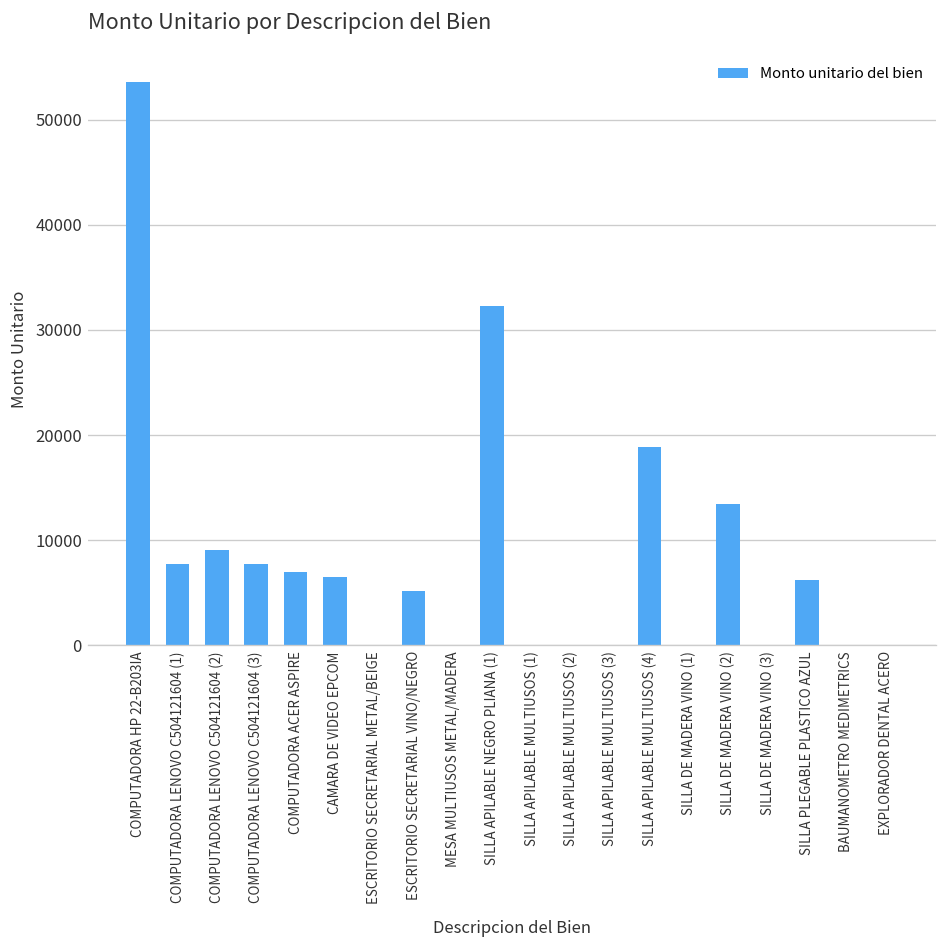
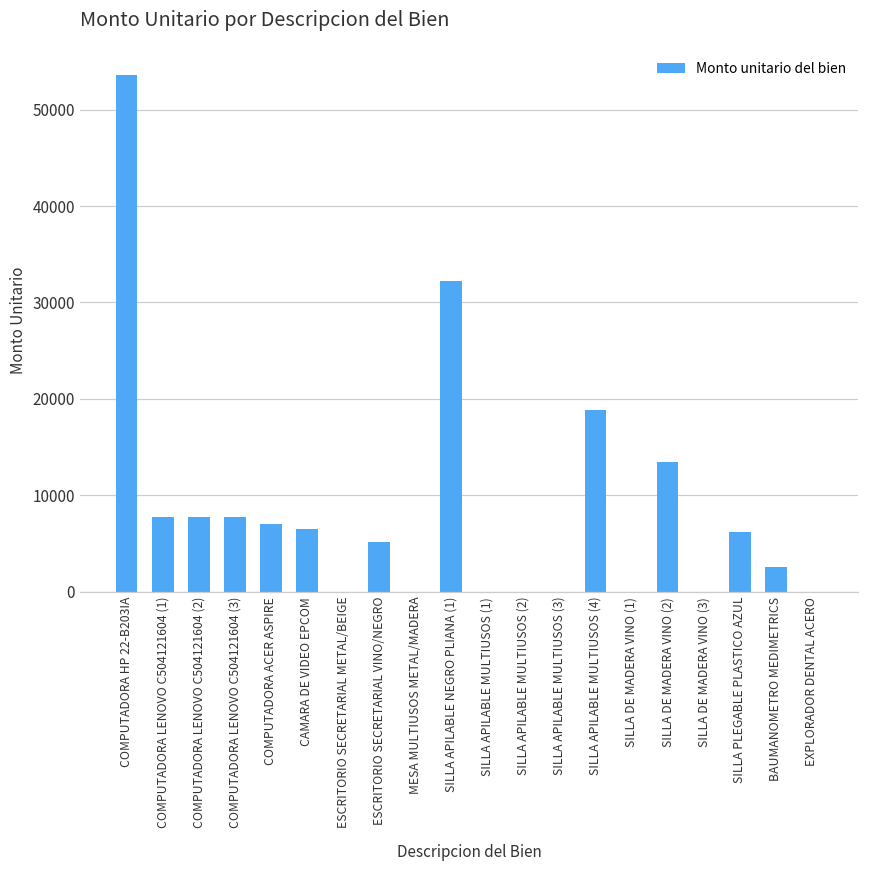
  {
    "COMPUTADORA HP 22-B203IA": 54000,
    "COMPUTADORA LENOVO C504121604 (1)": 8000,
-   "COMPUTADORA LENOVO C504121604 (2)": 9000,
+   "COMPUTADORA LENOVO C504121604 (2)": 8000,
    "COMPUTADORA LENOVO C504121604 (3)": 8000,
    "COMPUTADORA ACER ASPIRE": 7000,
    "CAMARA DE VIDEO EPCOM": 7000,
    "ESCRITORIO SECRETARIAL VINO/NEGRO": 5000,
    "SILLA APILABLE NEGRO PLIANA (1)": 32000,
    "SILLA APILABLE MULTIUSOS (4)": 19000,
    "SILLA DE MADERA VINO (2)": 13000,
    "SILLA PLEGABLE PLASTICO AZUL": 6000,
-   "BAUMANOMETRO MEDIMETRICS": 0
+   "BAUMANOMETRO MEDIMETRICS": 3000
  }
